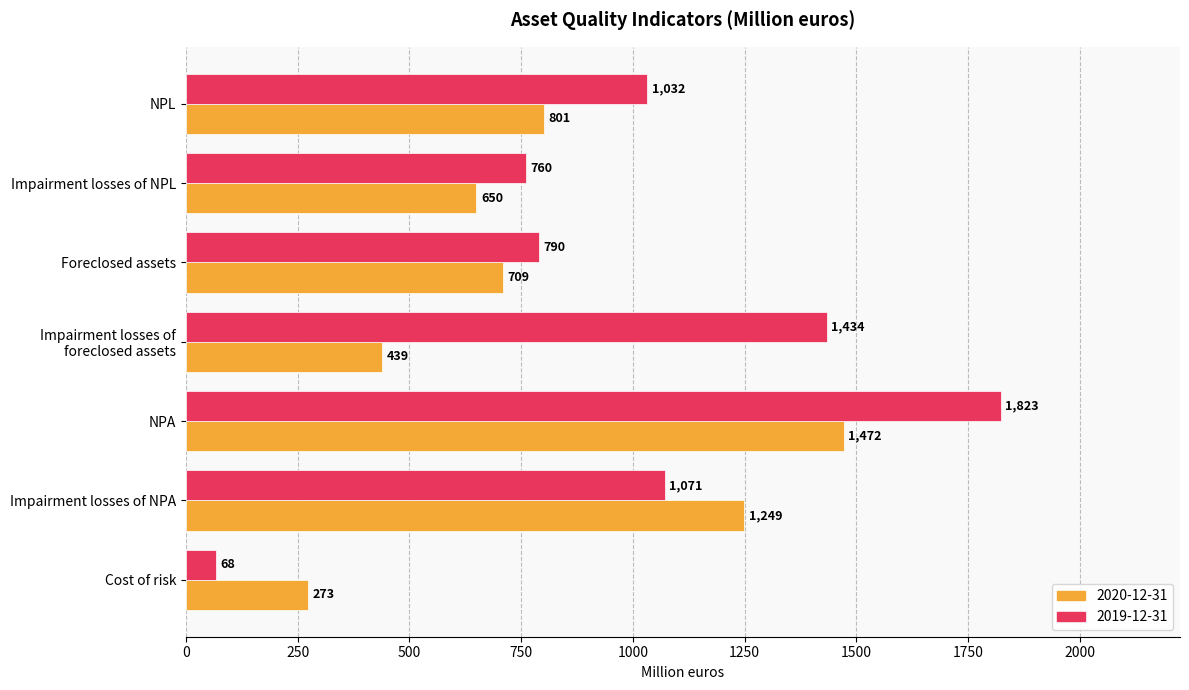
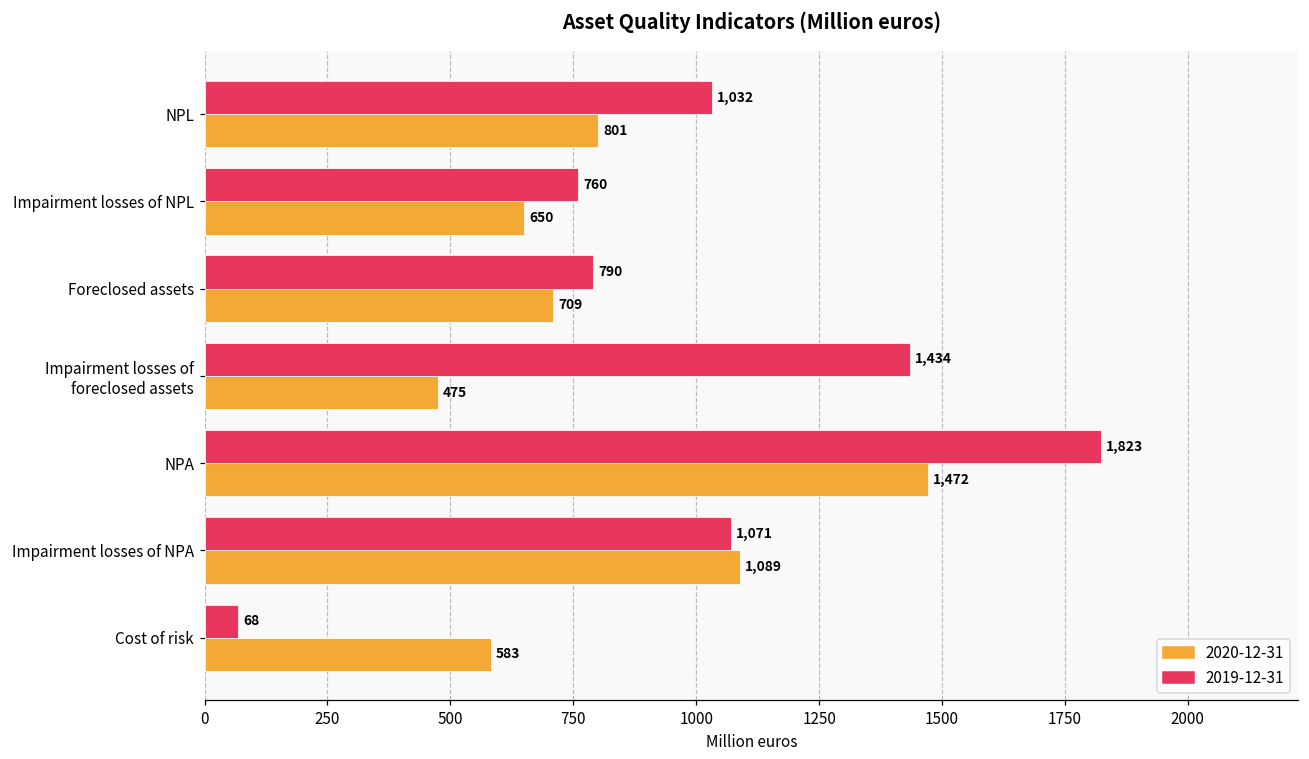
  {
    "2020-12-31": {
      "NPL": "801",
      "Impairment losses of NPL": "650",
      "Foreclosed assets": "709",
-     "Impairment losses of foreclosed assets": "439",
+     "Impairment losses of foreclosed assets": "475",
      "NPA": "1,472",
-     "Impairment losses of NPA": "1,249",
-     "Cost of risk": "273"
+     "Impairment losses of NPA": "1,089",
+     "Cost of risk": "583"
    },
    "2019-12-31": {
      "NPL": "1,032",
      "Impairment losses of NPL": "760",
      "Foreclosed assets": "790",
      "Impairment losses of foreclosed assets": "1,434",
      "NPA": "1,823",
      "Impairment losses of NPA": "1,071",
      "Cost of risk": "68"
    }
  }
